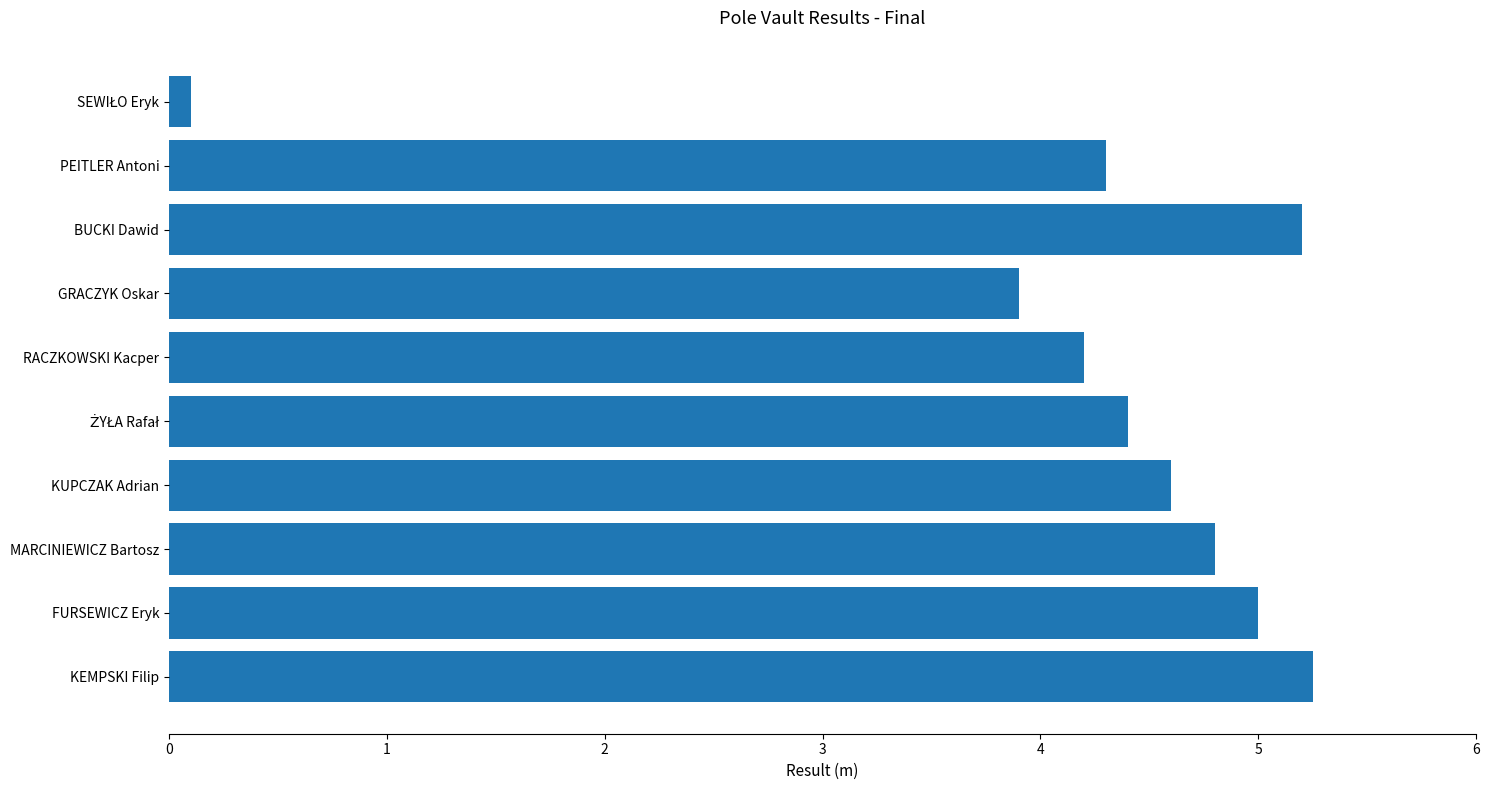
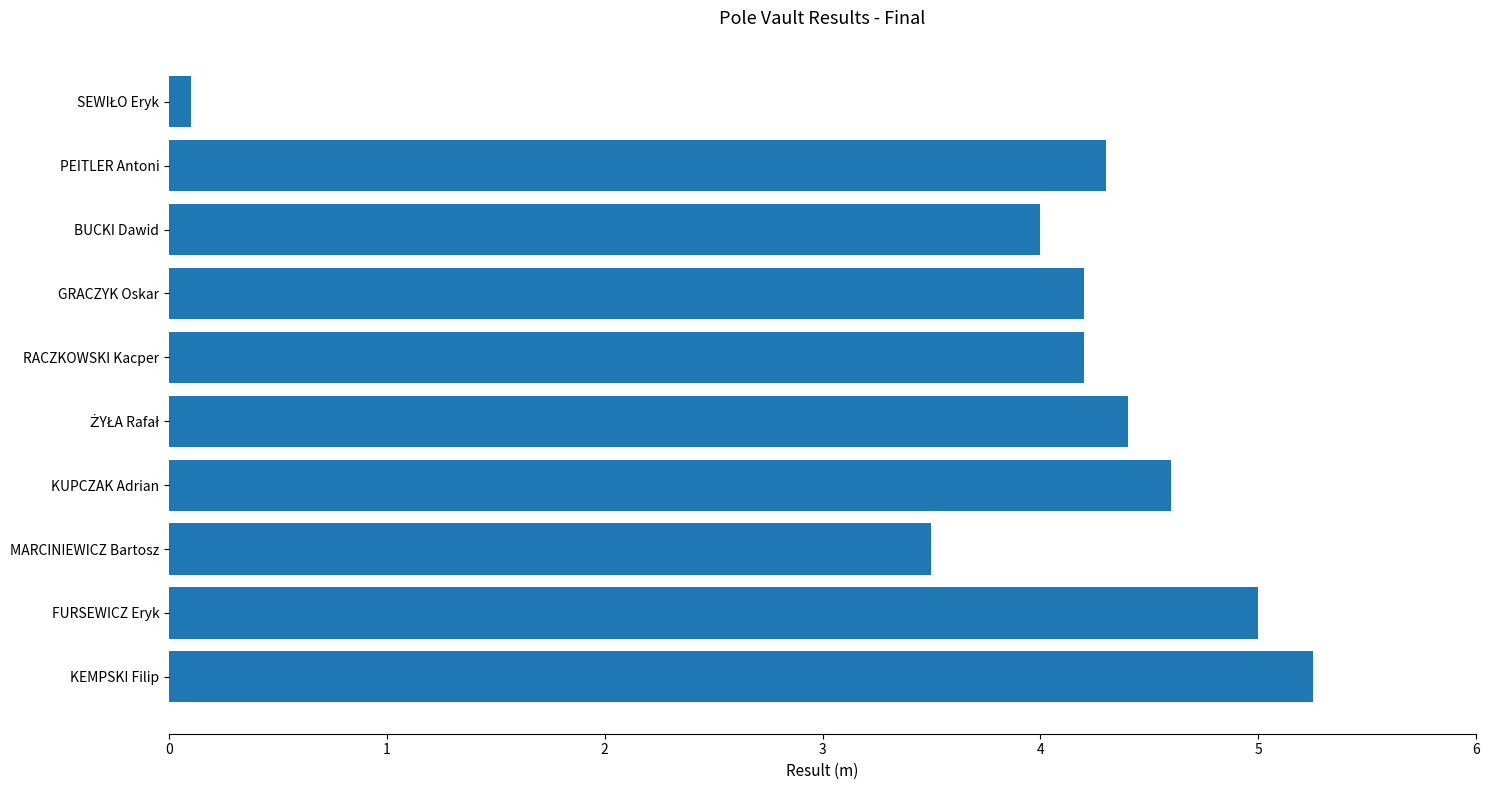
  {
    "SEWIŁO Eryk": 0.1,
    "PEITLER Antoni": 4.3,
-   "BUCKI Dawid": 5.2,
-   "GRACZYK Oskar": 3.9,
+   "BUCKI Dawid": 4.0,
+   "GRACZYK Oskar": 4.2,
    "RACZKOWSKI Kacper": 4.2,
    "ŻYŁA Rafał": 4.4,
    "KUPCZAK Adrian": 4.6,
-   "MARCINIEWICZ Bartosz": 4.8,
+   "MARCINIEWICZ Bartosz": 3.5,
    "FURSEWICZ Eryk": 5.0,
    "KEMPSKI Filip": 5.25
  }
